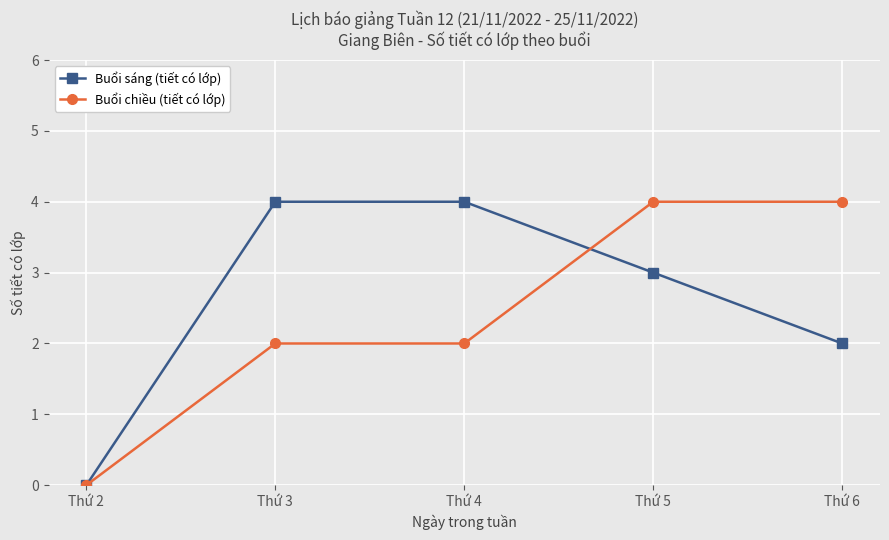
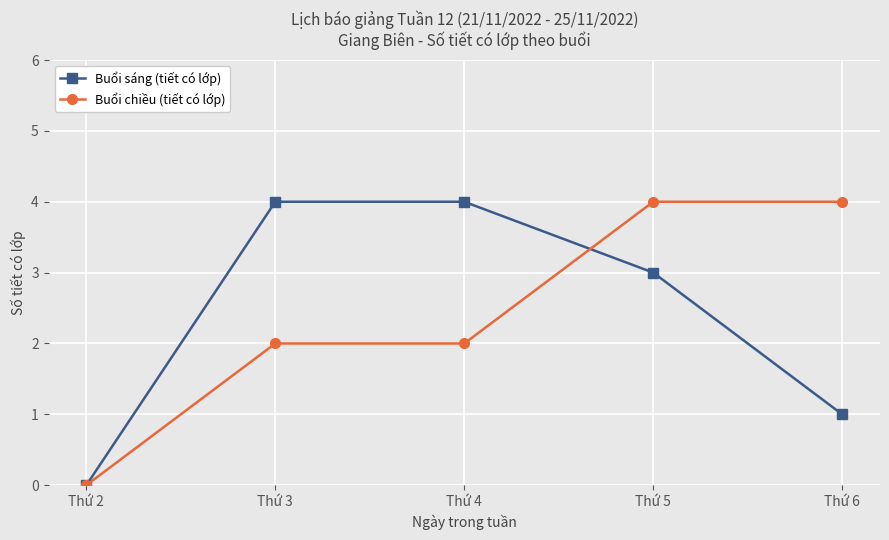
  {
    "Buổi sáng (tiết có lớp)": {
      "Thứ 3": 4,
      "Thứ 4": 4,
      "Thứ 5": 3,
-     "Thứ 6": 2
+     "Thứ 6": 1
    },
    "Buổi chiều (tiết có lớp)": {
      "Thứ 3": 2,
      "Thứ 4": 2,
      "Thứ 5": 4,
      "Thứ 6": 4
    }
  }
